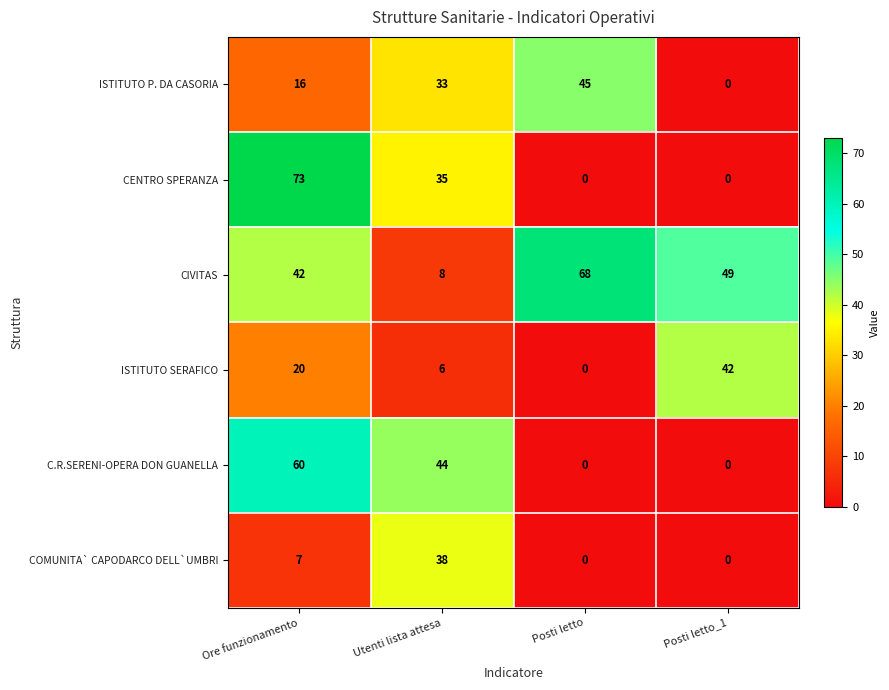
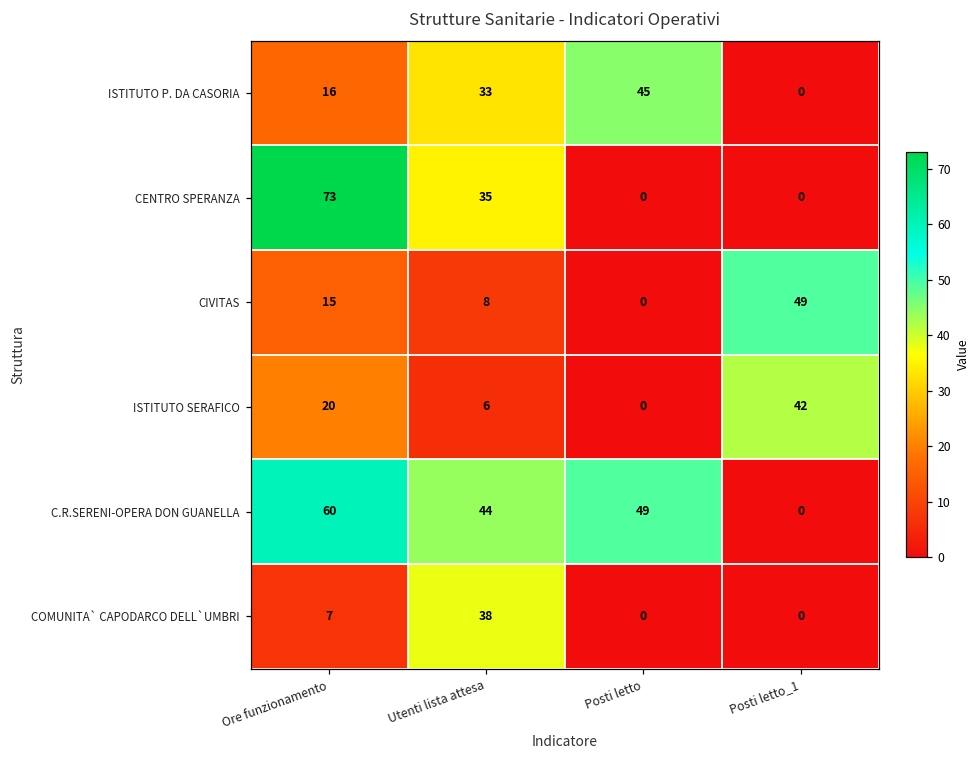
  {
    "ISTITUTO P. DA CASORIA": {
      "Ore funzionamento": 16,
      "Utenti lista attesa": 33,
      "Posti letto": 45,
      "Posti letto_1": 0
    },
    "CENTRO SPERANZA": {
      "Ore funzionamento": 73,
      "Utenti lista attesa": 35,
      "Posti letto": 0,
      "Posti letto_1": 0
    },
    "CIVITAS": {
-     "Ore funzionamento": 42,
+     "Ore funzionamento": 15,
      "Utenti lista attesa": 8,
-     "Posti letto": 68,
+     "Posti letto": 0,
      "Posti letto_1": 49
    },
    "ISTITUTO SERAFICO": {
      "Ore funzionamento": 20,
      "Utenti lista attesa": 6,
      "Posti letto": 0,
      "Posti letto_1": 42
    },
    "C.R.SERENI-OPERA DON GUANELLA": {
      "Ore funzionamento": 60,
      "Utenti lista attesa": 44,
-     "Posti letto": 0,
+     "Posti letto": 49,
      "Posti letto_1": 0
    },
    "COMUNITA` CAPODARCO DELL`UMBRI": {
      "Ore funzionamento": 7,
      "Utenti lista attesa": 38,
      "Posti letto": 0,
      "Posti letto_1": 0
    }
  }
